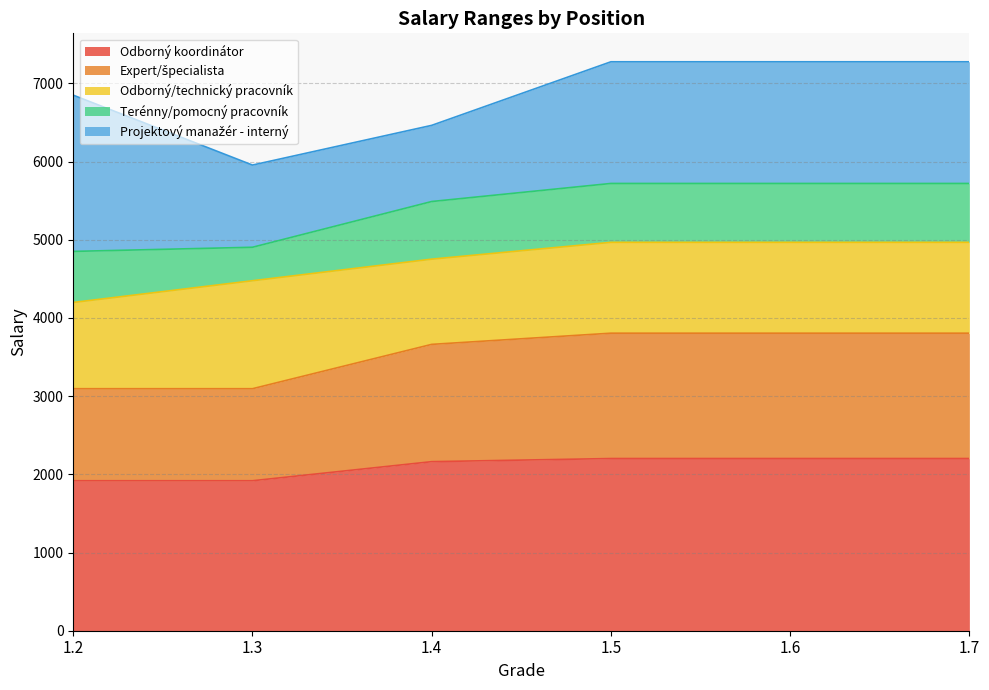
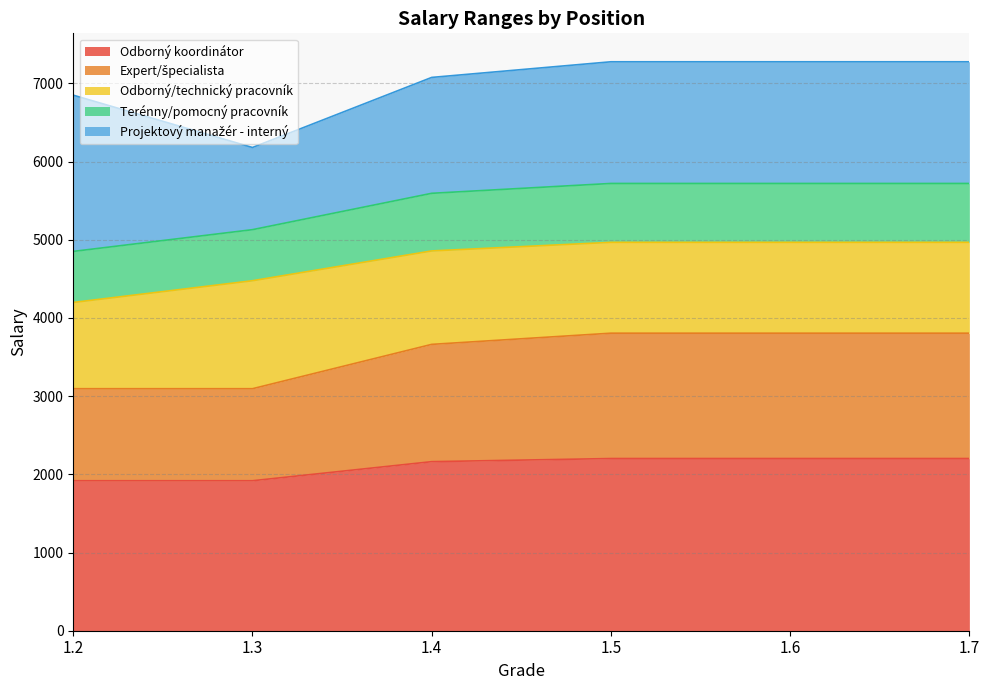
  {
    "Odborný/technický pracovník": {
      "1.2": 1100,
      "1.3": 1400,
-     "1.4": 1100,
+     "1.4": 1200,
      "1.5": 1200,
      "1.6": 1200,
      "1.7": 1200
    },
    "Terénny/pomocný pracovník": {
      "1.2": 700,
-     "1.3": 400,
+     "1.3": 700,
      "1.4": 700,
      "1.5": 800,
      "1.6": 800,
      "1.7": 800
    },
    "Projektový manažér - interný": {
      "1.2": 2000,
      "1.3": 1100,
-     "1.4": 1000,
+     "1.4": 1500,
      "1.5": 1600,
      "1.6": 1600,
      "1.7": 1600
    }
  }
